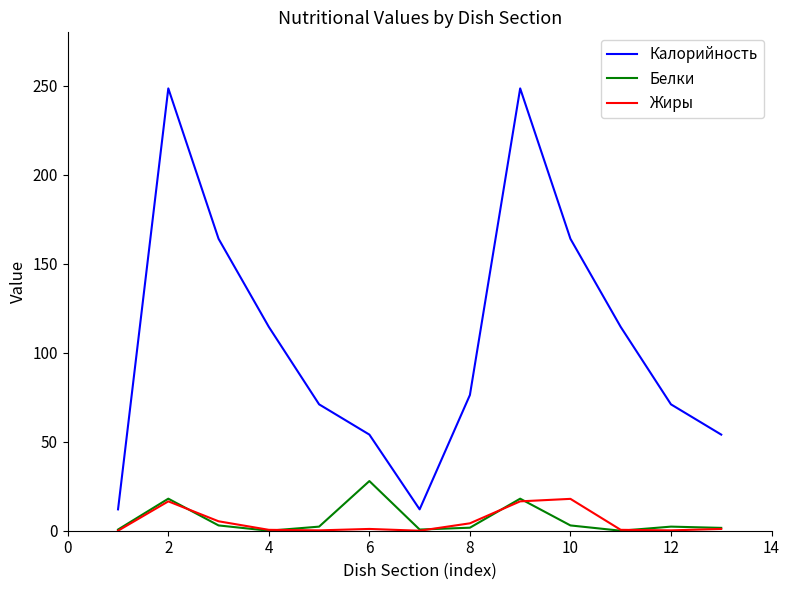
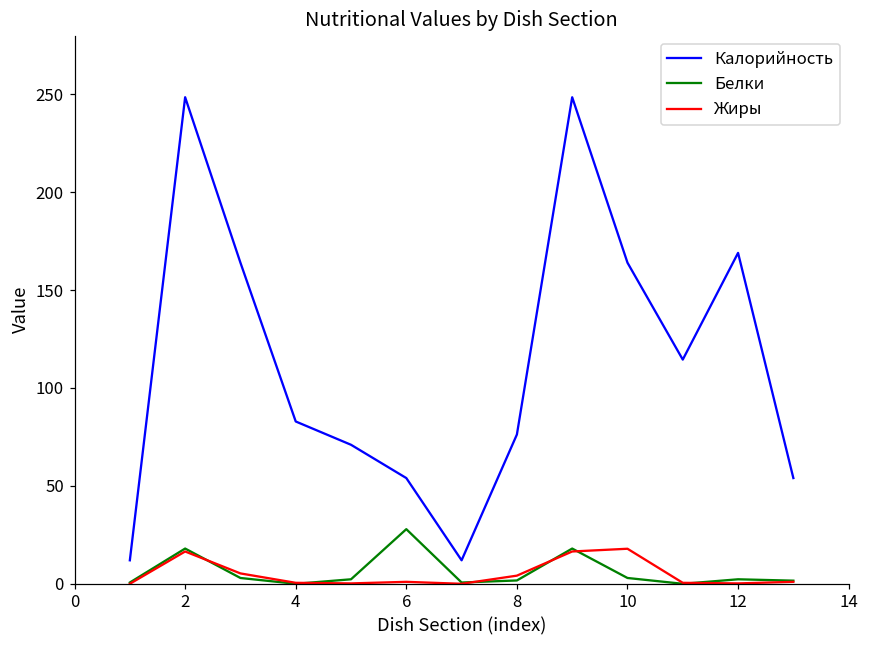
  {
    "Калорийность": {
      "2": 249,
-     "4": 115,
+     "4": 83,
      "6": 54,
      "8": 76,
      "10": 164,
-     "12": 71
+     "12": 169
    },
    "Белки": {
      "2": 18,
      "6": 28,
      "8": 2,
      "10": 3,
      "12": 2
    },
    "Жиры": {
      "2": 17,
      "6": 1,
      "8": 4,
      "10": 18,
      "12": 0
    }
  }
